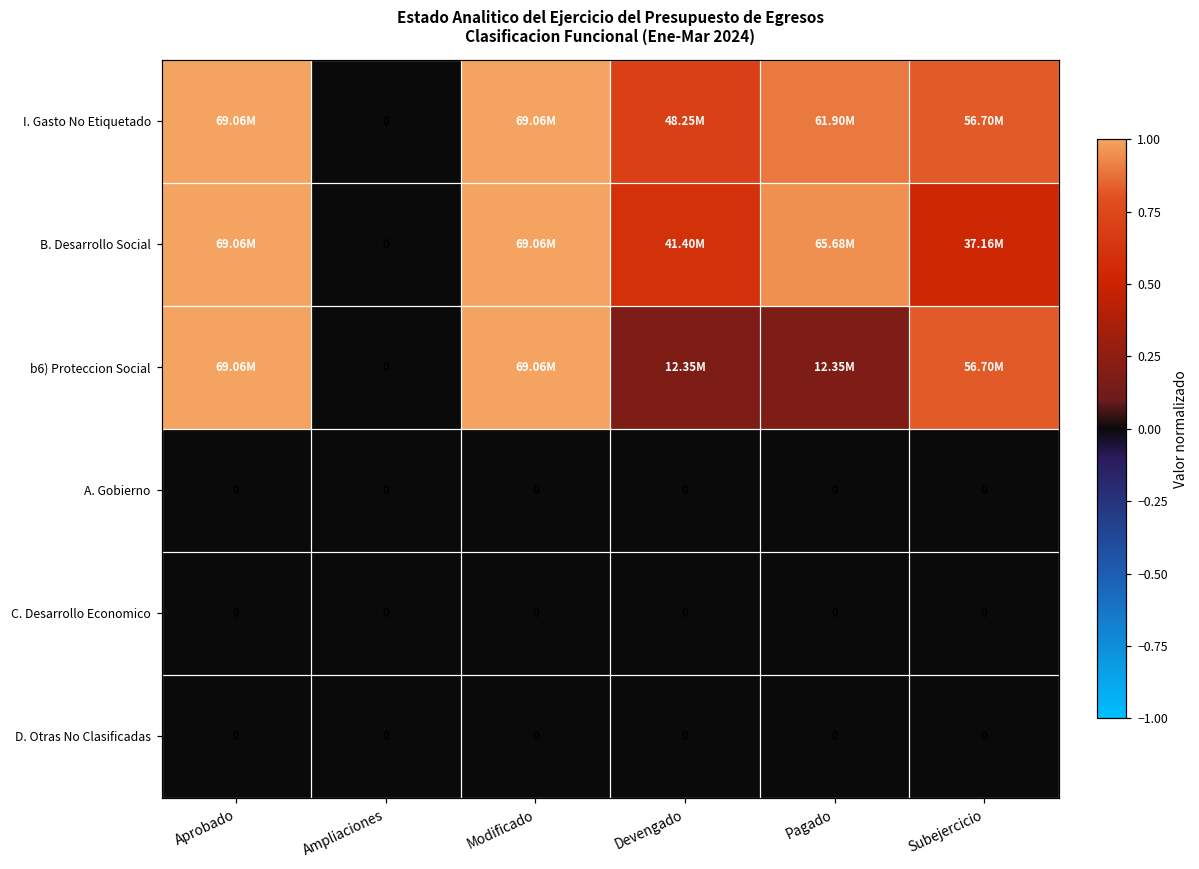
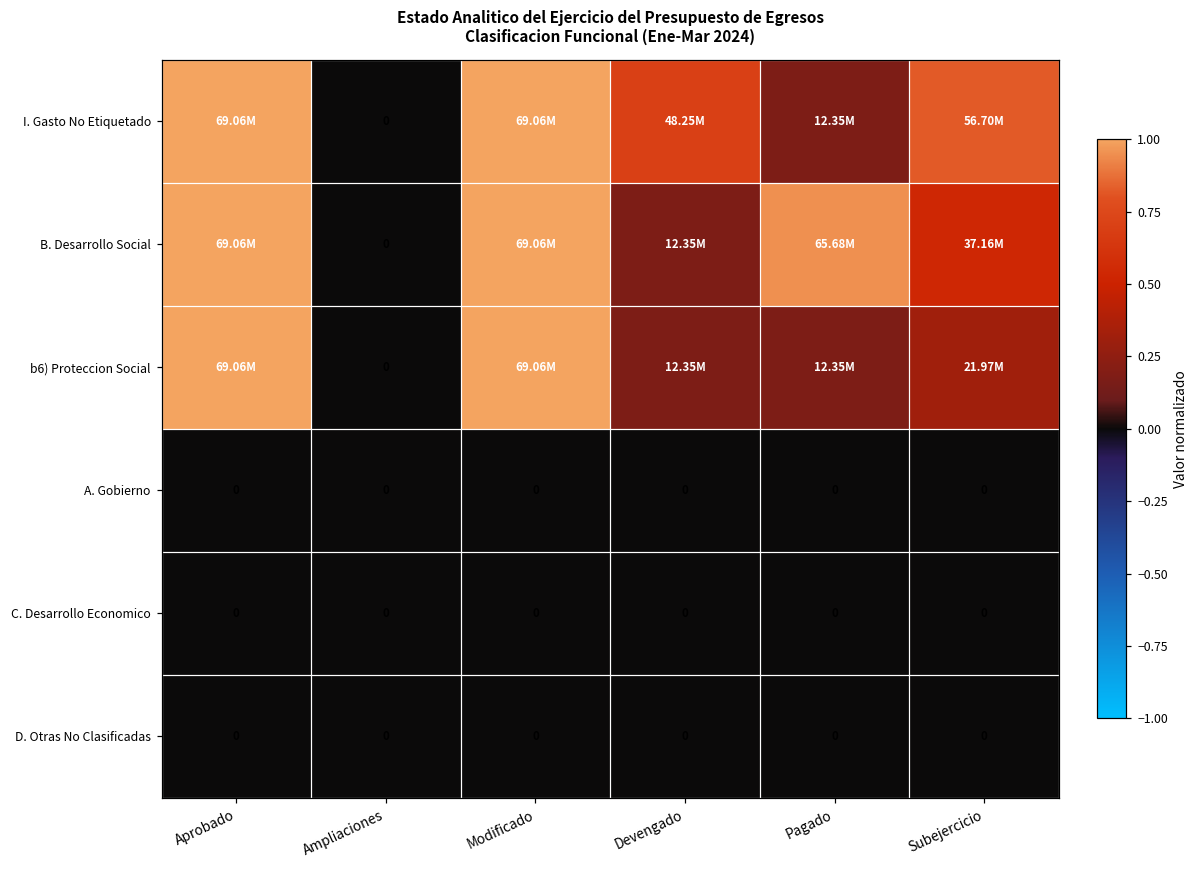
  {
    "I. Gasto No Etiquetado": {
      "Aprobado": "69.06M",
      "Modificado": "69.06M",
      "Devengado": "48.25M",
-     "Pagado": "61.90M",
+     "Pagado": "12.35M",
      "Subejercicio": "56.70M"
    },
    "B. Desarrollo Social": {
      "Aprobado": "69.06M",
      "Modificado": "69.06M",
-     "Devengado": "41.40M",
+     "Devengado": "12.35M",
      "Pagado": "65.68M",
      "Subejercicio": "37.16M"
    },
    "b6) Proteccion Social": {
      "Aprobado": "69.06M",
      "Modificado": "69.06M",
      "Devengado": "12.35M",
      "Pagado": "12.35M",
-     "Subejercicio": "56.70M"
+     "Subejercicio": "21.97M"
    }
  }
